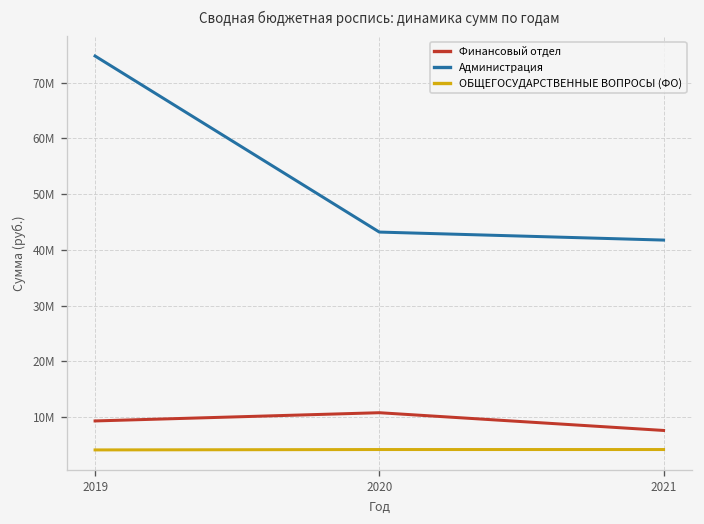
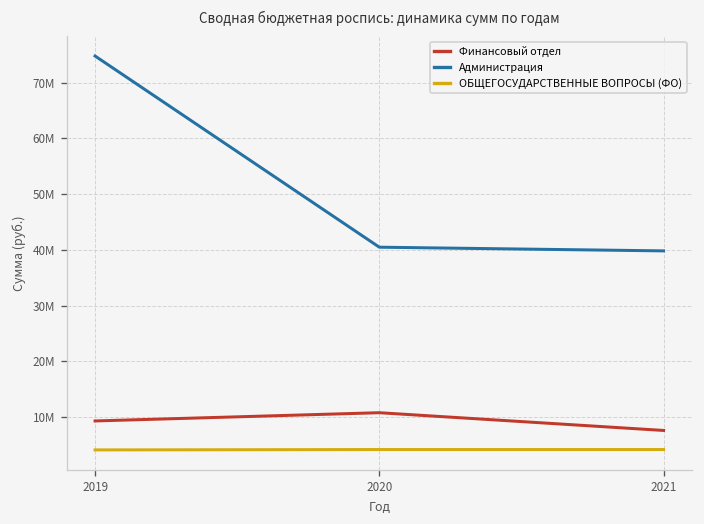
  {
    "Финансовый отдел": {
      "2019": 9000000,
      "2020": 11000000,
      "2021": 8000000
    },
    "Администрация": {
      "2019": 75000000,
-     "2020": 43000000,
-     "2021": 42000000
+     "2020": 40000000,
+     "2021": 40000000
    },
    "ОБЩЕГОСУДАРСТВЕННЫЕ ВОПРОСЫ (ФО)": {
      "2019": 4000000,
      "2020": 4000000,
      "2021": 4000000
    }
  }
